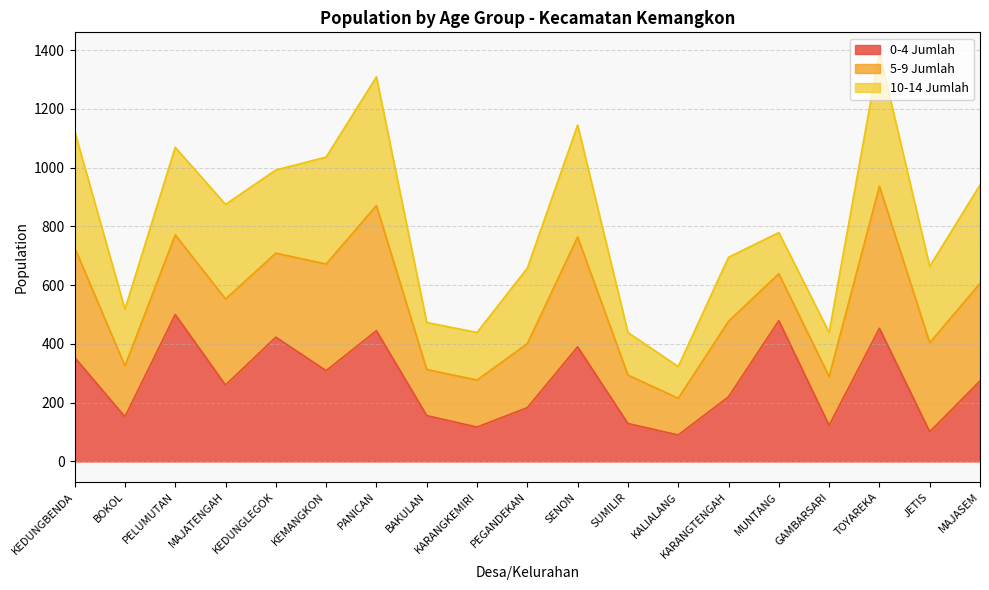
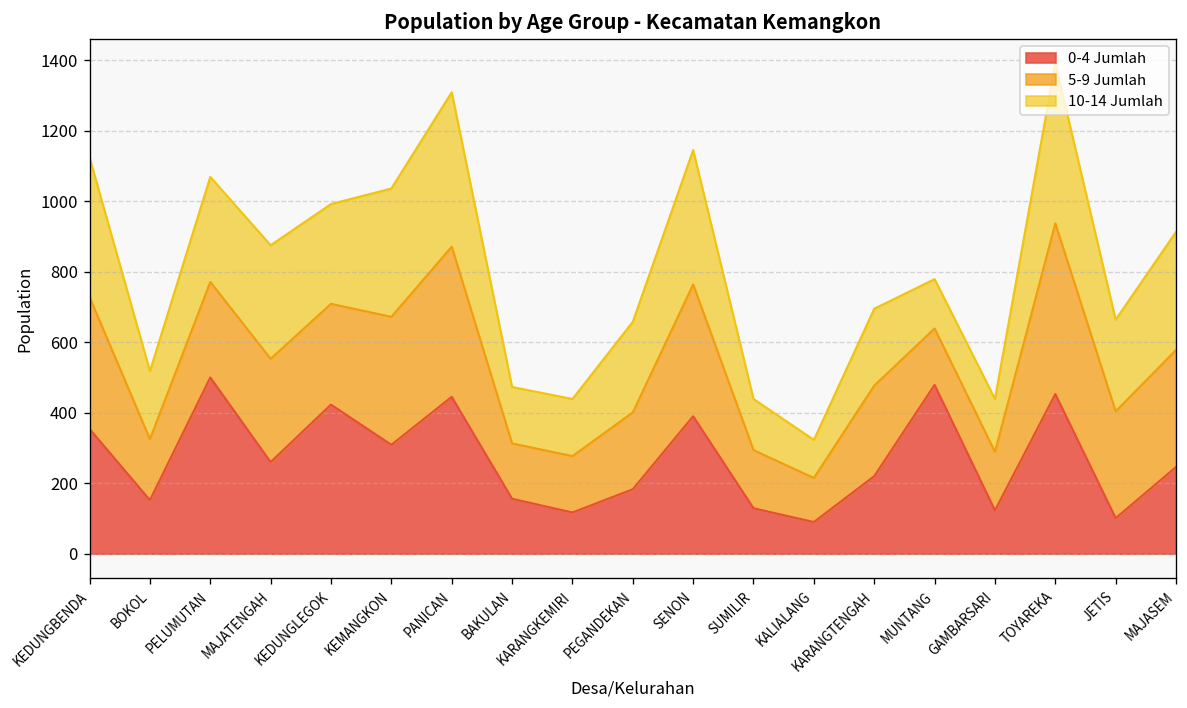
  {
    "0-4 Jumlah": {
      "KEDUNGBENDA": 350,
      "BOKOL": 150,
      "PELUMUTAN": 500,
      "MAJATENGAH": 260,
      "KEDUNGLEGOK": 420,
      "KEMANGKON": 310,
      "PANICAN": 450,
      "BAKULAN": 160,
      "KARANGKEMIRI": 120,
      "PEGANDEKAN": 180,
      "SENON": 390,
      "SUMILIR": 130,
      "KALIALANG": 90,
      "KARANGTENGAH": 220,
      "MUNTANG": 480,
      "GAMBARSARI": 120,
      "TOYAREKA": 450,
      "JETIS": 100,
-     "MAJASEM": 270
+     "MAJASEM": 250
    }
  }
